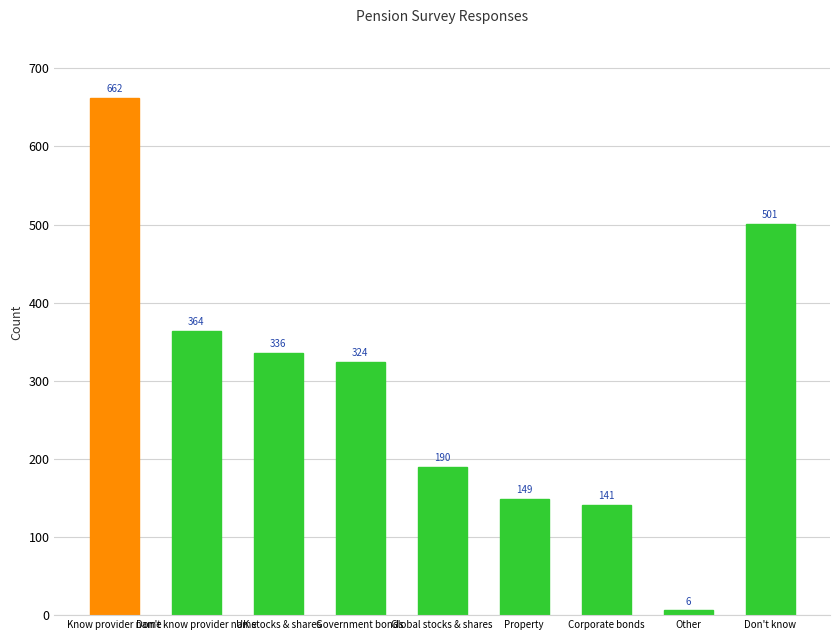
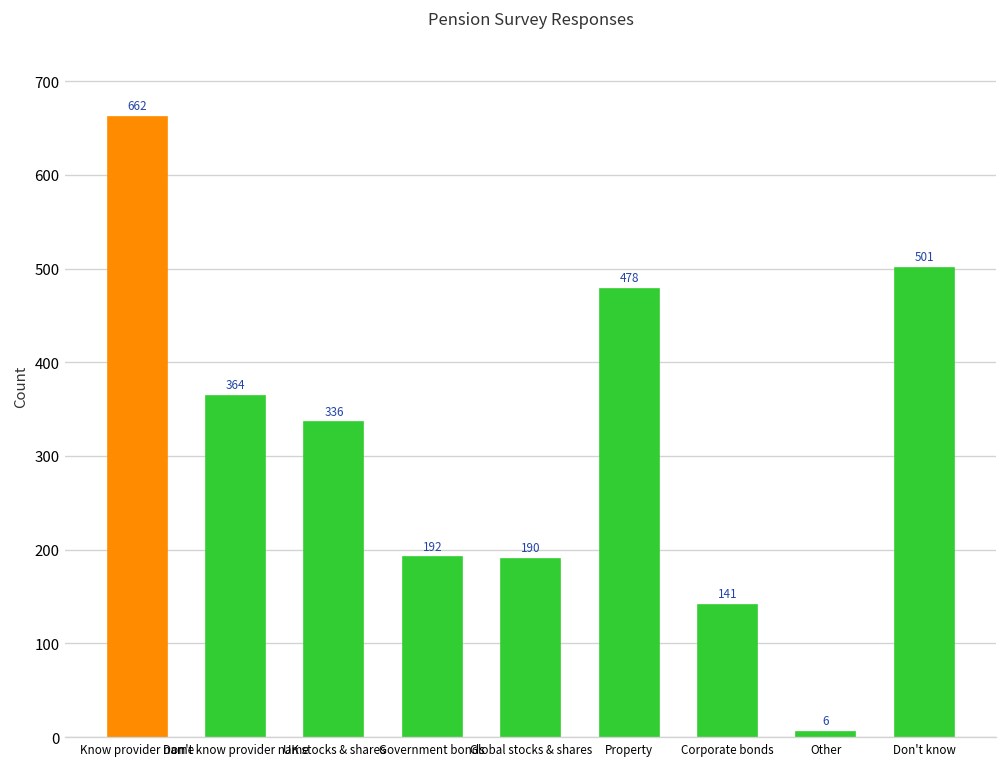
  {
-   "Government bonds": 324,
+   "Government bonds": 192,
    "Global stocks & shares": 190,
-   "Property": 149,
+   "Property": 478,
    "Corporate bonds": 141,
    "Other": 6,
    "Don't know": 501
  }
